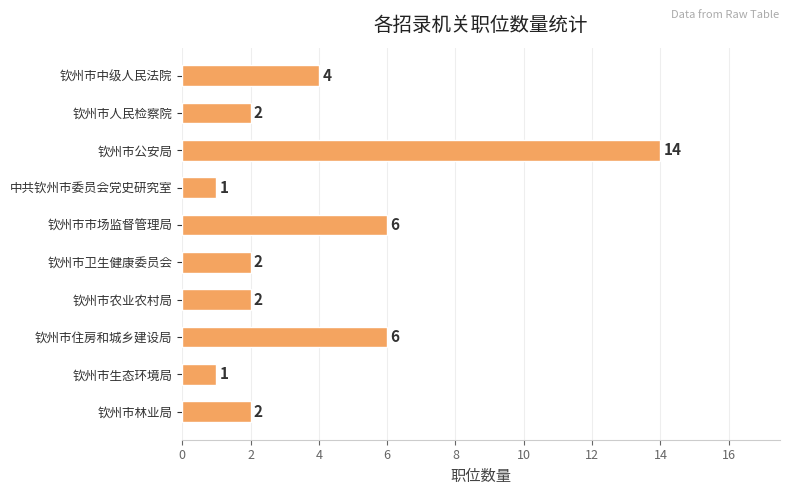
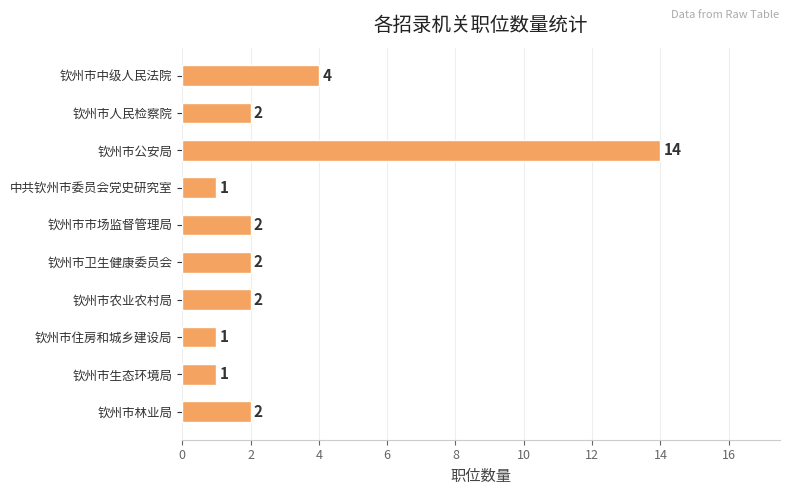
  {
    "钦州市中级人民法院": 4,
    "钦州市人民检察院": 2,
    "钦州市公安局": 14,
    "中共钦州市委员会党史研究室": 1,
-   "钦州市市场监督管理局": 6,
+   "钦州市市场监督管理局": 2,
    "钦州市卫生健康委员会": 2,
    "钦州市农业农村局": 2,
-   "钦州市住房和城乡建设局": 6,
+   "钦州市住房和城乡建设局": 1,
    "钦州市生态环境局": 1,
    "钦州市林业局": 2
  }
